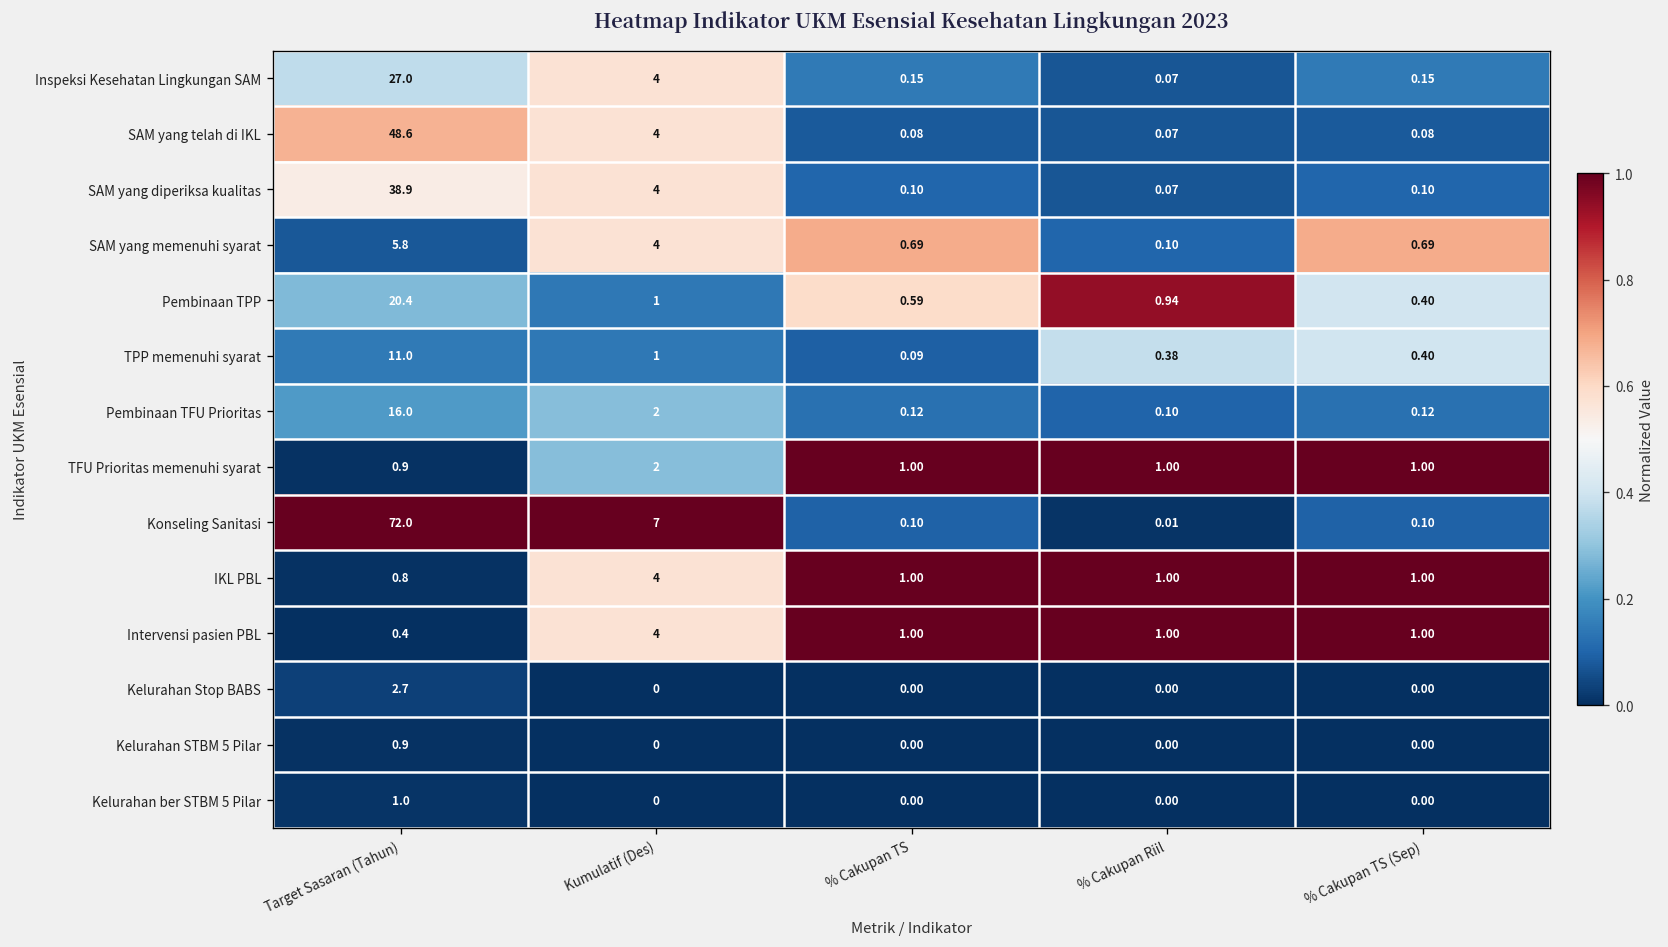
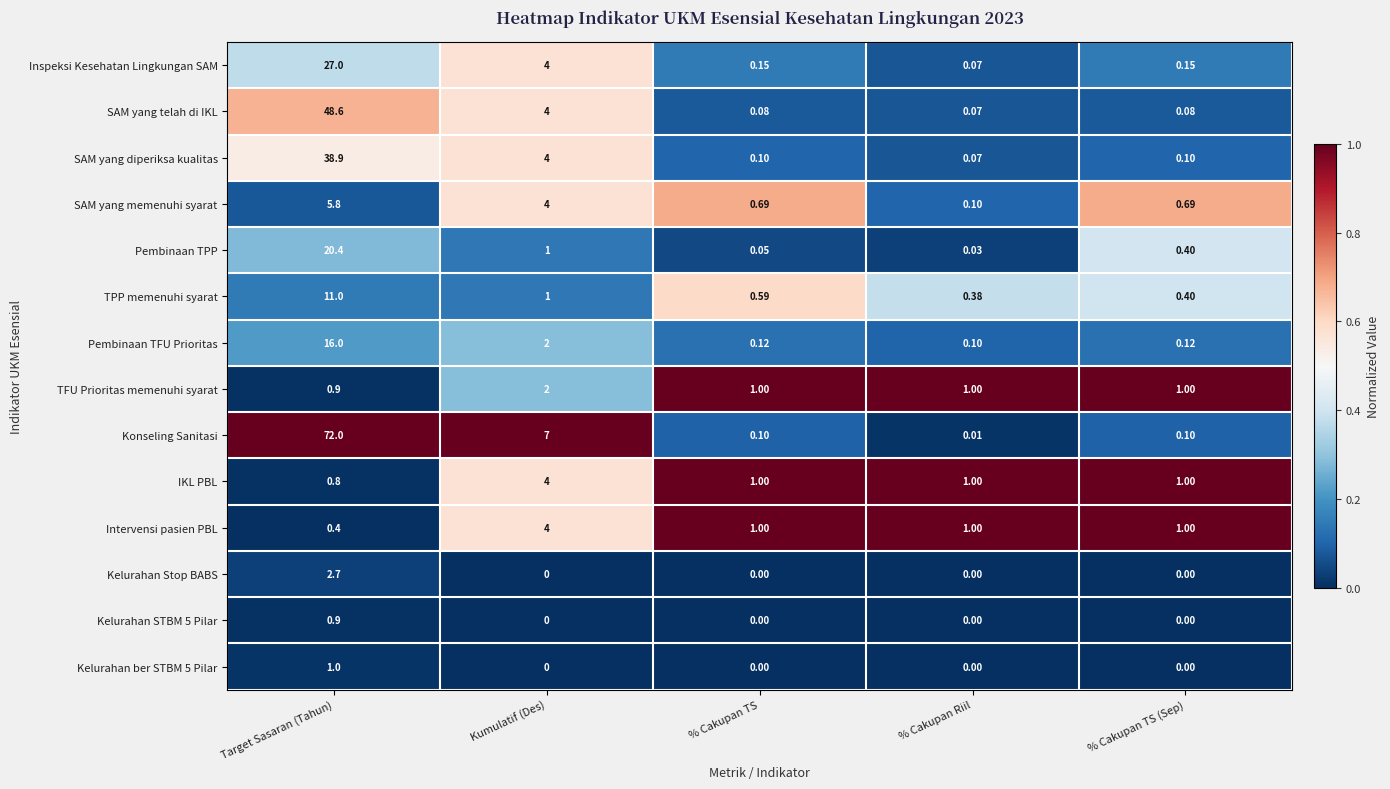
  {
    "Inspeksi Kesehatan Lingkungan SAM": {
      "Target Sasaran (Tahun)": 27.0,
      "Kumulatif (Des)": 4,
      "% Cakupan TS": 0.15,
      "% Cakupan Riil": 0.07,
      "% Cakupan TS (Sep)": 0.15
    },
    "SAM yang telah di IKL": {
      "Target Sasaran (Tahun)": 48.6,
      "Kumulatif (Des)": 4,
      "% Cakupan TS": 0.08,
      "% Cakupan Riil": 0.07,
      "% Cakupan TS (Sep)": 0.08
    },
    "SAM yang diperiksa kualitas": {
      "Target Sasaran (Tahun)": 38.9,
      "Kumulatif (Des)": 4,
      "% Cakupan TS": 0.10,
      "% Cakupan Riil": 0.07,
      "% Cakupan TS (Sep)": 0.10
    },
    "SAM yang memenuhi syarat": {
      "Target Sasaran (Tahun)": 5.8,
      "Kumulatif (Des)": 4,
      "% Cakupan TS": 0.69,
      "% Cakupan Riil": 0.10,
      "% Cakupan TS (Sep)": 0.69
    },
    "Pembinaan TPP": {
      "Target Sasaran (Tahun)": 20.4,
      "Kumulatif (Des)": 1,
-     "% Cakupan TS": 0.59,
-     "% Cakupan Riil": 0.94,
+     "% Cakupan TS": 0.05,
+     "% Cakupan Riil": 0.03,
      "% Cakupan TS (Sep)": 0.40
    },
    "TPP memenuhi syarat": {
      "Target Sasaran (Tahun)": 11.0,
      "Kumulatif (Des)": 1,
-     "% Cakupan TS": 0.09,
+     "% Cakupan TS": 0.59,
      "% Cakupan Riil": 0.38,
      "% Cakupan TS (Sep)": 0.40
    },
    "Pembinaan TFU Prioritas": {
      "Target Sasaran (Tahun)": 16.0,
      "Kumulatif (Des)": 2,
      "% Cakupan TS": 0.12,
      "% Cakupan Riil": 0.10,
      "% Cakupan TS (Sep)": 0.12
    },
    "TFU Prioritas memenuhi syarat": {
      "Target Sasaran (Tahun)": 0.9,
      "Kumulatif (Des)": 2,
      "% Cakupan TS": 1.00,
      "% Cakupan Riil": 1.00,
      "% Cakupan TS (Sep)": 1.00
    },
    "Konseling Sanitasi": {
      "Target Sasaran (Tahun)": 72.0,
      "Kumulatif (Des)": 7,
      "% Cakupan TS": 0.10,
      "% Cakupan Riil": 0.01,
      "% Cakupan TS (Sep)": 0.10
    },
    "IKL PBL": {
      "Target Sasaran (Tahun)": 0.8,
      "Kumulatif (Des)": 4,
      "% Cakupan TS": 1.00,
      "% Cakupan Riil": 1.00,
      "% Cakupan TS (Sep)": 1.00
    },
    "Intervensi pasien PBL": {
      "Target Sasaran (Tahun)": 0.4,
      "Kumulatif (Des)": 4,
      "% Cakupan TS": 1.00,
      "% Cakupan Riil": 1.00,
      "% Cakupan TS (Sep)": 1.00
    },
    "Kelurahan Stop BABS": {
      "Target Sasaran (Tahun)": 2.7,
      "Kumulatif (Des)": 0,
      "% Cakupan TS": 0.00,
      "% Cakupan Riil": 0.00,
      "% Cakupan TS (Sep)": 0.00
    },
    "Kelurahan STBM 5 Pilar": {
      "Target Sasaran (Tahun)": 0.9,
      "Kumulatif (Des)": 0,
      "% Cakupan TS": 0.00,
      "% Cakupan Riil": 0.00,
      "% Cakupan TS (Sep)": 0.00
    },
    "Kelurahan ber STBM 5 Pilar": {
      "Target Sasaran (Tahun)": 1.0,
      "Kumulatif (Des)": 0,
      "% Cakupan TS": 0.00,
      "% Cakupan Riil": 0.00,
      "% Cakupan TS (Sep)": 0.00
    }
  }
